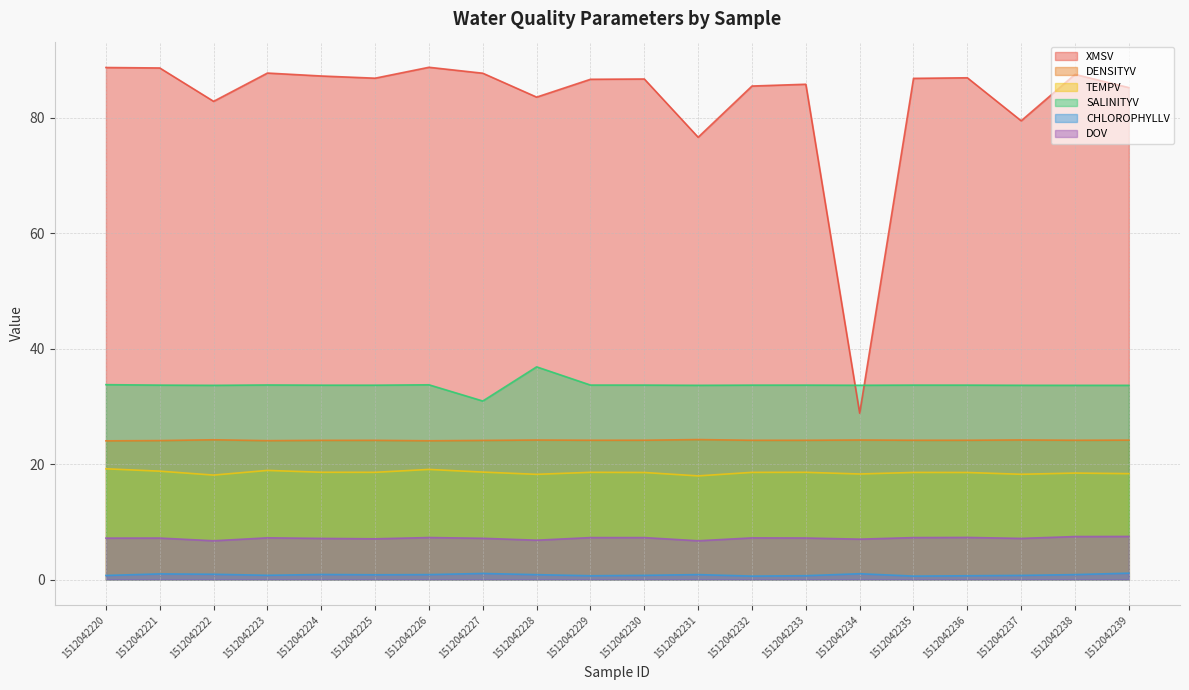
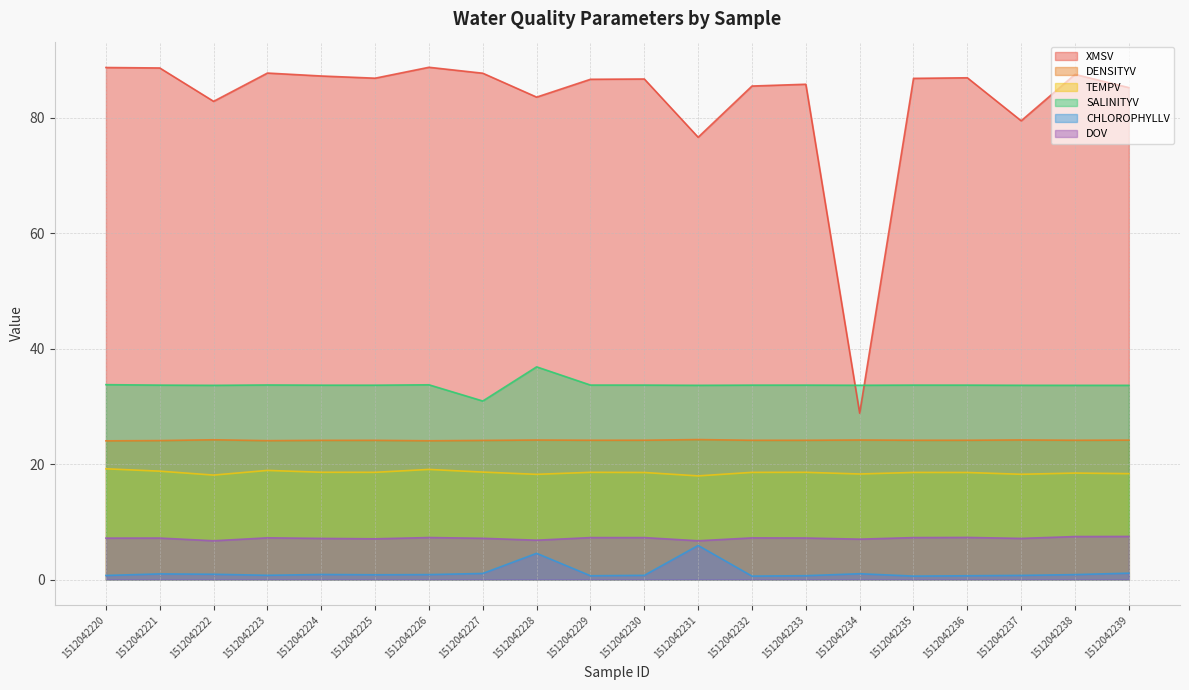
  {
    "SALINITYV": {
      "1512042220": 34,
      "1512042221": 34,
      "1512042222": 34,
      "1512042223": 34,
      "1512042224": 34,
      "1512042225": 34,
      "1512042226": 34,
      "1512042227": 31,
      "1512042228": 37,
      "1512042229": 34,
      "1512042230": 34,
      "1512042231": 34,
      "1512042232": 34,
      "1512042233": 34,
      "1512042234": 34,
      "1512042235": 34,
      "1512042236": 34,
      "1512042237": 34,
      "1512042238": 34,
      "1512042239": 34
    },
    "CHLOROPHYLLV": {
      "1512042220": 1,
      "1512042221": 1,
      "1512042222": 1,
      "1512042223": 1,
      "1512042224": 1,
      "1512042225": 1,
      "1512042226": 1,
      "1512042227": 1,
-     "1512042228": 1,
+     "1512042228": 5,
      "1512042229": 1,
      "1512042230": 1,
-     "1512042231": 1,
+     "1512042231": 6,
      "1512042232": 1,
      "1512042233": 1,
      "1512042234": 1,
      "1512042235": 1,
      "1512042236": 1,
      "1512042237": 1,
      "1512042238": 1,
      "1512042239": 1
    },
    "DOV": {
      "1512042220": 7,
      "1512042221": 7,
      "1512042222": 7,
      "1512042223": 7,
      "1512042224": 7,
      "1512042225": 7,
      "1512042226": 7,
      "1512042227": 7,
      "1512042228": 7,
      "1512042229": 7,
      "1512042230": 7,
      "1512042231": 7,
      "1512042232": 7,
      "1512042233": 7,
      "1512042234": 7,
      "1512042235": 7,
      "1512042236": 7,
      "1512042237": 7,
      "1512042238": 7,
      "1512042239": 7
    }
  }
